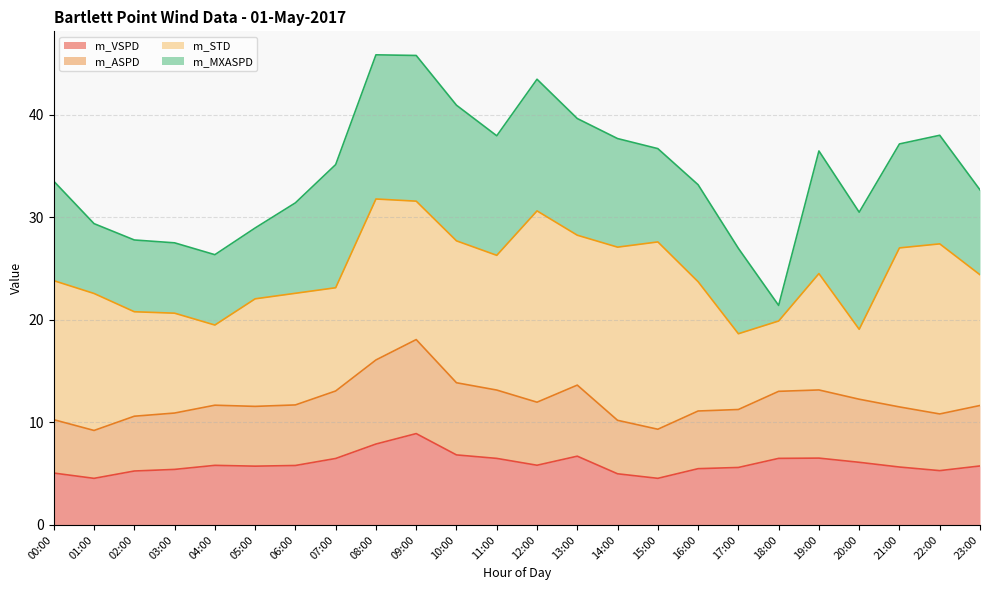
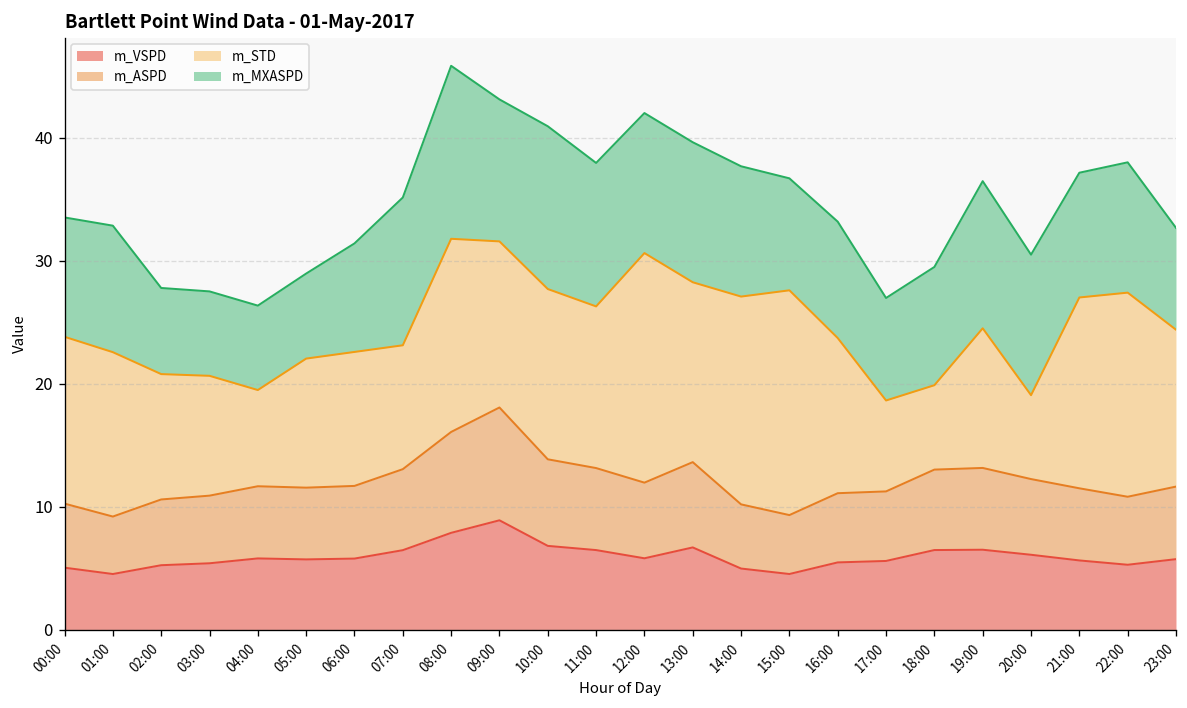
  {
    "m_MXASPD": {
      "00:00": 9.7,
-     "01:00": 6.8,
+     "01:00": 10.3,
      "02:00": 7.0,
      "03:00": 6.9,
      "04:00": 6.9,
      "05:00": 6.9,
      "06:00": 8.8,
      "07:00": 12.0,
      "08:00": 14.1,
-     "09:00": 14.2,
+     "09:00": 11.5,
      "10:00": 13.2,
      "11:00": 11.7,
-     "12:00": 12.8,
+     "12:00": 11.4,
      "13:00": 11.4,
      "14:00": 10.6,
      "15:00": 9.1,
      "16:00": 9.5,
      "17:00": 8.3,
-     "18:00": 1.5,
+     "18:00": 9.6,
      "19:00": 12.0,
      "20:00": 11.4,
      "21:00": 10.1,
      "22:00": 10.6,
      "23:00": 8.3
    }
  }
